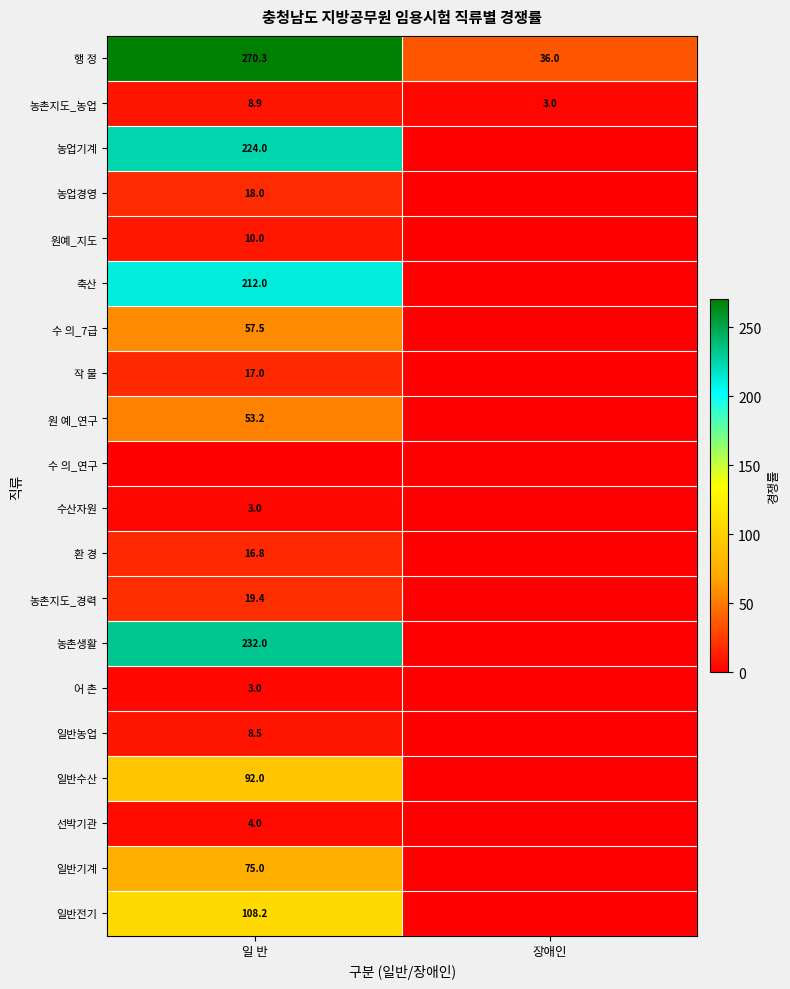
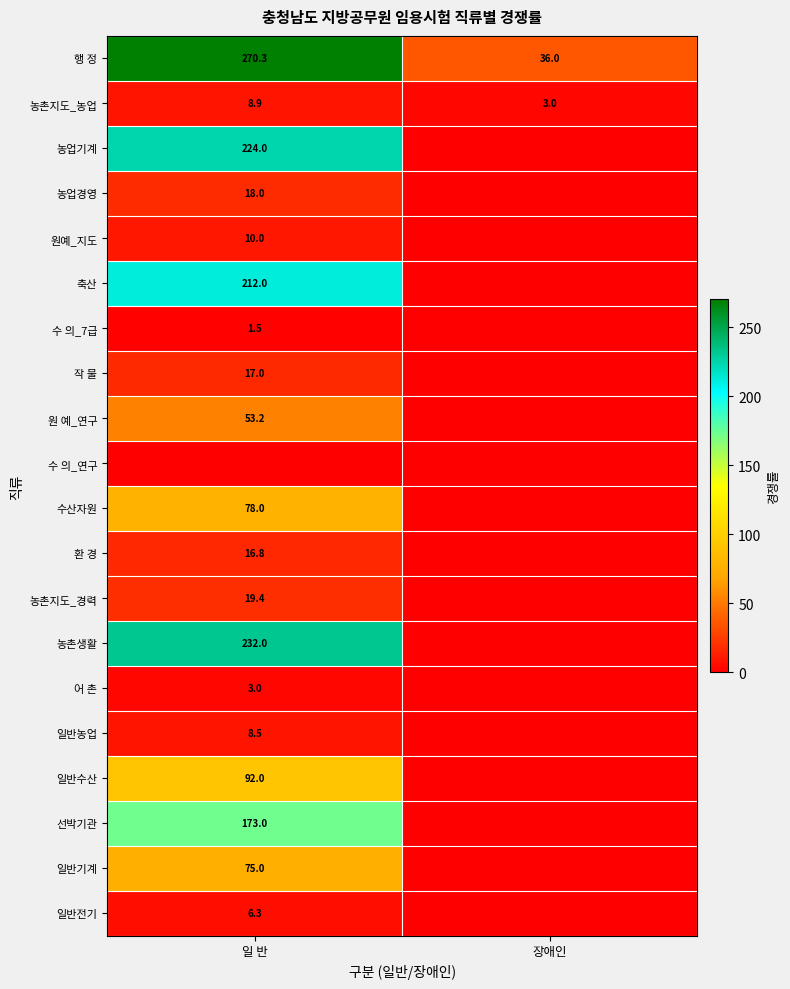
  {
    "행 정": {
      "일 반": 270.3,
      "장애인": 36.0
    },
    "농촌지도_농업": {
      "일 반": 8.9,
      "장애인": 3.0
    },
    "농업기계": {
      "일 반": 224.0
    },
    "농업경영": {
      "일 반": 18.0
    },
    "원예_지도": {
      "일 반": 10.0
    },
    "축산": {
      "일 반": 212.0
    },
    "수 의_7급": {
-     "일 반": 57.5
+     "일 반": 1.5
    },
    "작 물": {
      "일 반": 17.0
    },
    "원 예_연구": {
      "일 반": 53.2
    },
    "수산자원": {
-     "일 반": 3.0
+     "일 반": 78.0
    },
    "환 경": {
      "일 반": 16.8
    },
    "농촌지도_경력": {
      "일 반": 19.4
    },
    "농촌생활": {
      "일 반": 232.0
    },
    "어 촌": {
      "일 반": 3.0
    },
    "일반농업": {
      "일 반": 8.5
    },
    "일반수산": {
      "일 반": 92.0
    },
    "선박기관": {
-     "일 반": 4.0
+     "일 반": 173.0
    },
    "일반기계": {
      "일 반": 75.0
    },
    "일반전기": {
-     "일 반": 108.2
+     "일 반": 6.3
    }
  }
